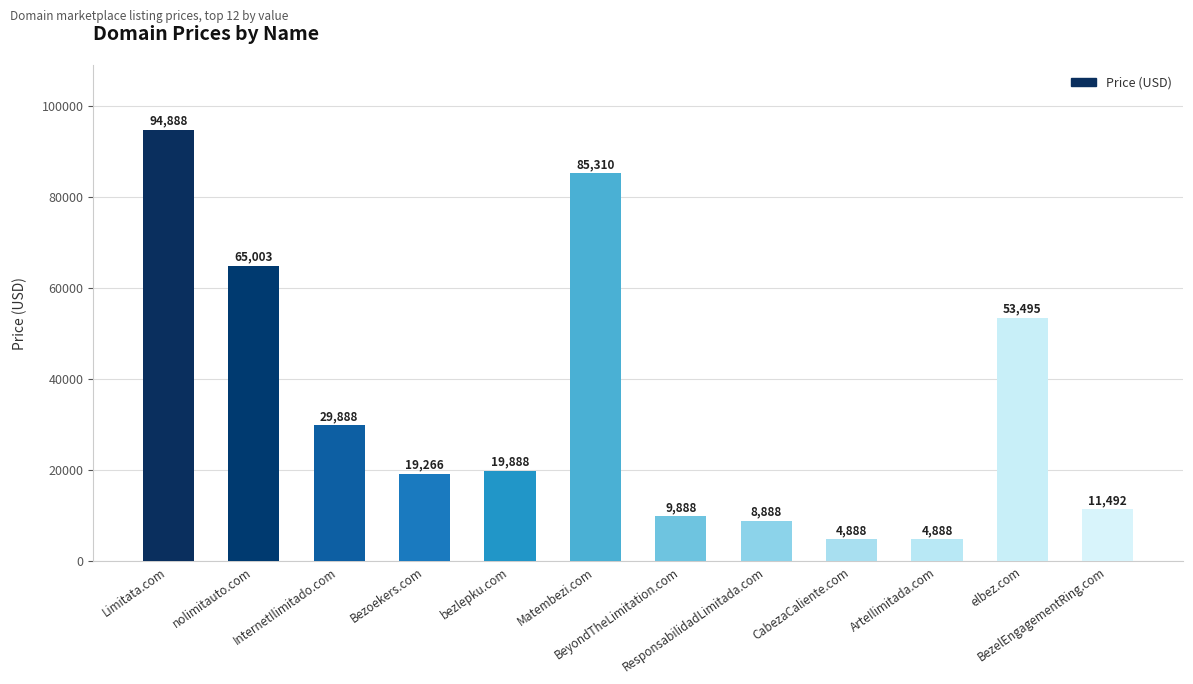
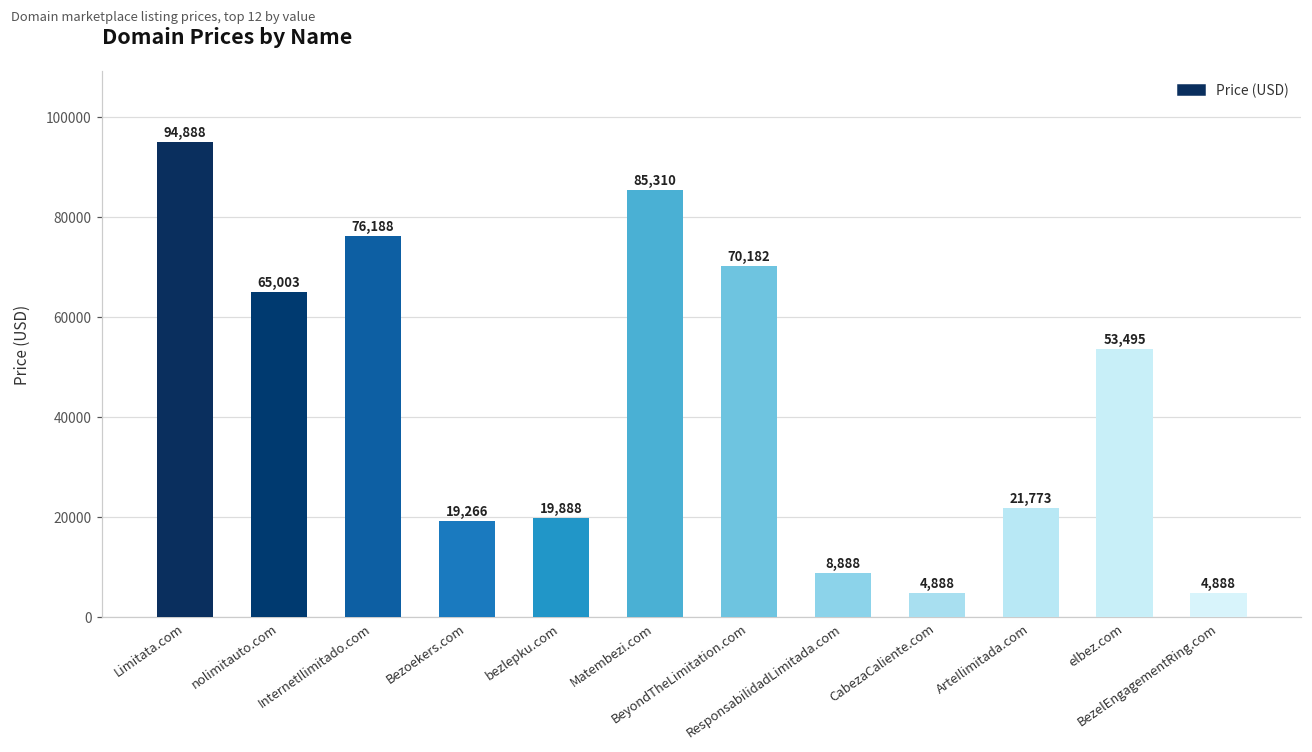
  {
    "Limitata.com": "94,888",
    "nolimitauto.com": "65,003",
-   "InternetIlimitado.com": "29,888",
+   "InternetIlimitado.com": "76,188",
    "Bezoekers.com": "19,266",
    "bezlepku.com": "19,888",
    "Matembezi.com": "85,310",
-   "BeyondTheLimitation.com": "9,888",
+   "BeyondTheLimitation.com": "70,182",
    "ResponsabilidadLimitada.com": "8,888",
    "CabezaCaliente.com": "4,888",
-   "ArteIlimitada.com": "4,888",
+   "ArteIlimitada.com": "21,773",
    "elbez.com": "53,495",
-   "BezelEngagementRing.com": "11,492"
+   "BezelEngagementRing.com": "4,888"
  }
